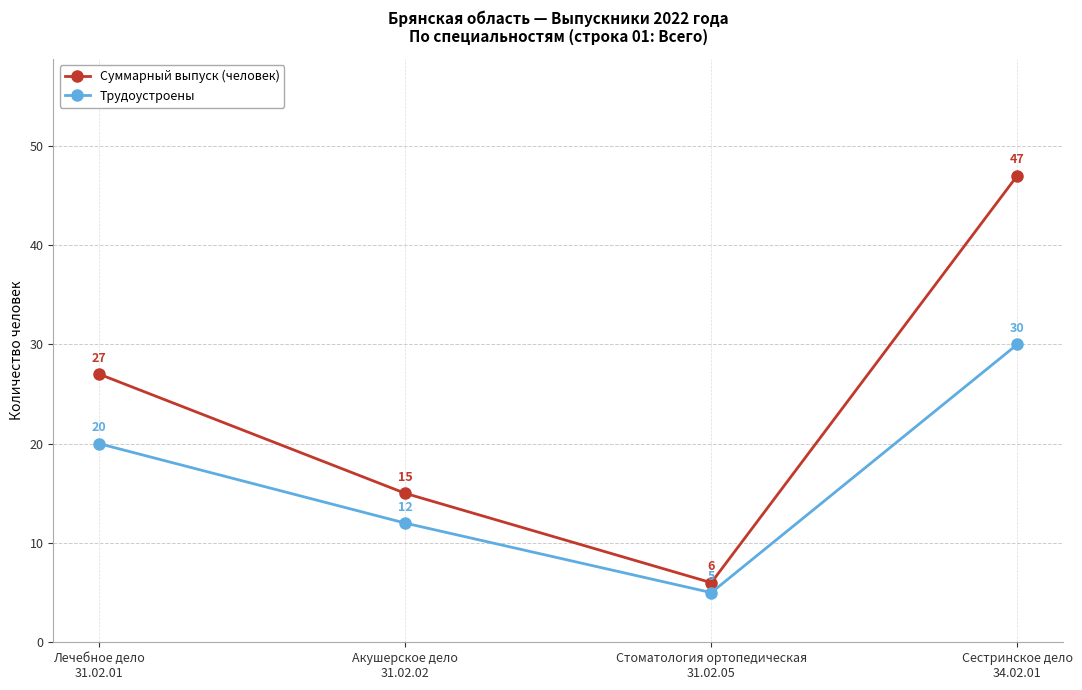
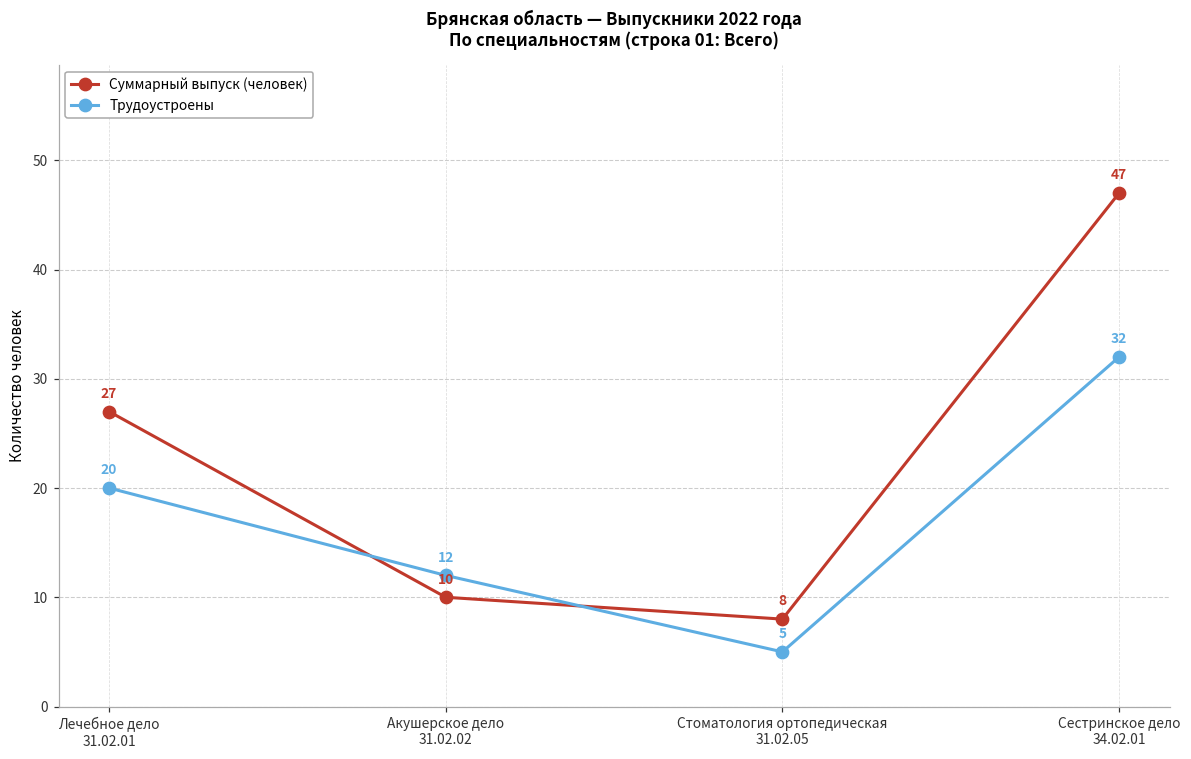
  {
    "Суммарный выпуск (человек)": {
      "Лечебное дело 31.02.01": 27,
-     "Акушерское дело 31.02.02": 15,
-     "Стоматология ортопедическая 31.02.05": 6,
+     "Акушерское дело 31.02.02": 10,
+     "Стоматология ортопедическая 31.02.05": 8,
      "Сестринское дело 34.02.01": 47
    },
    "Трудоустроены": {
      "Лечебное дело 31.02.01": 20,
      "Акушерское дело 31.02.02": 12,
-     "Сестринское дело 34.02.01": 30
+     "Сестринское дело 34.02.01": 32
    }
  }
